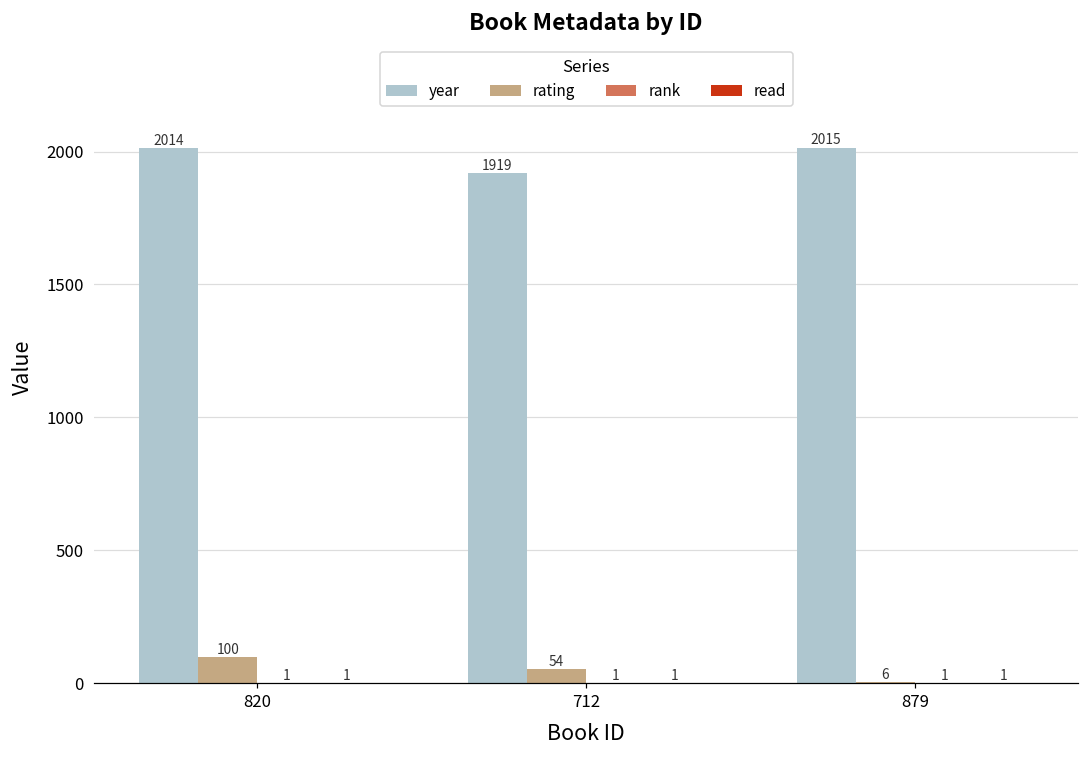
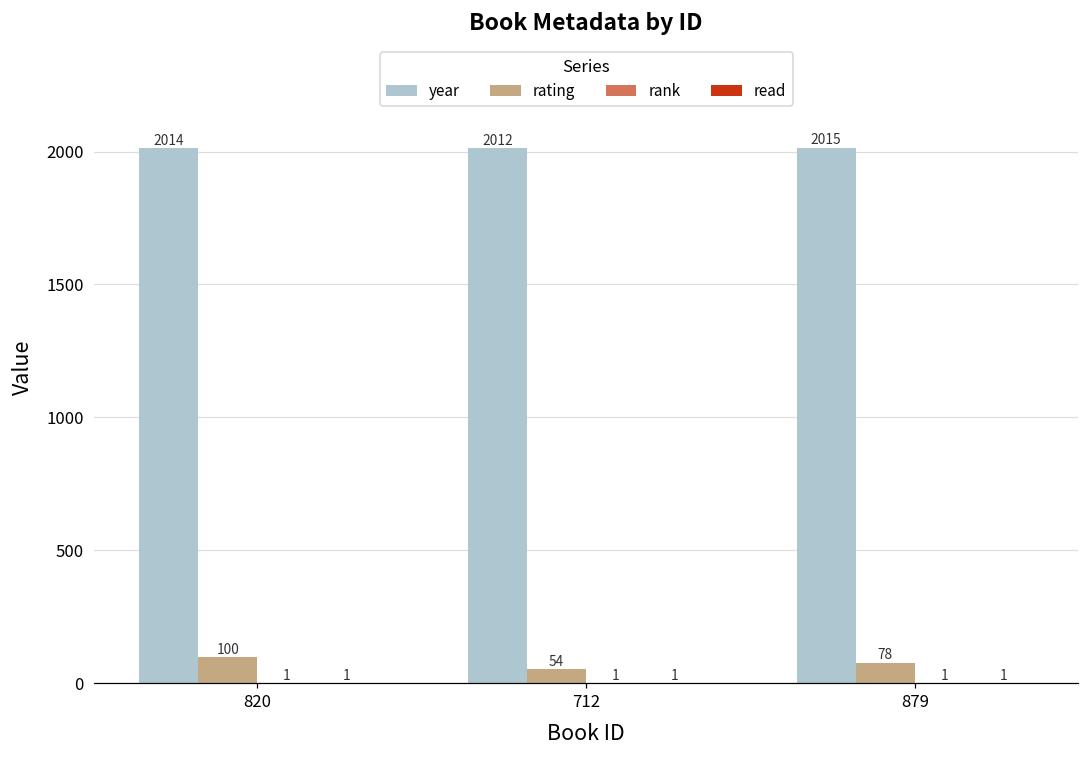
  {
    "year": {
      "820": 2014,
-     "712": 1919,
+     "712": 2012,
      "879": 2015
    },
    "rating": {
      "820": 100,
      "712": 54,
-     "879": 6
+     "879": 78
    },
    "rank": {
      "820": 1,
      "712": 1,
      "879": 1
    },
    "read": {
      "820": 1,
      "712": 1,
      "879": 1
    }
  }
